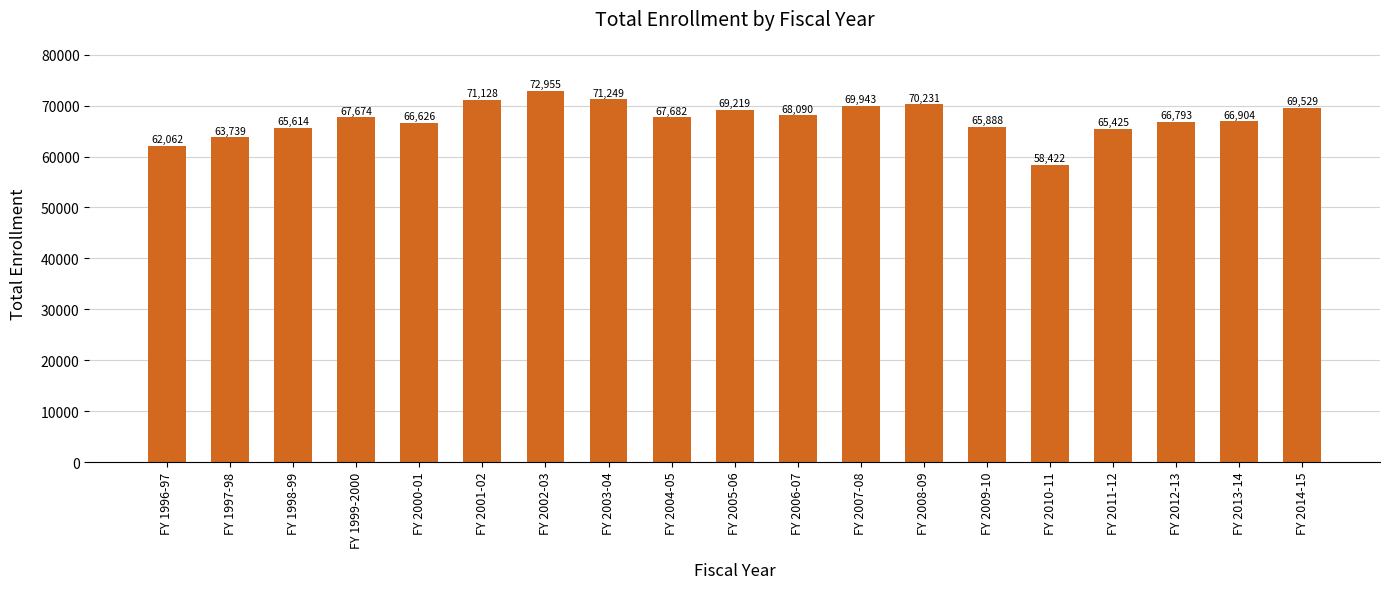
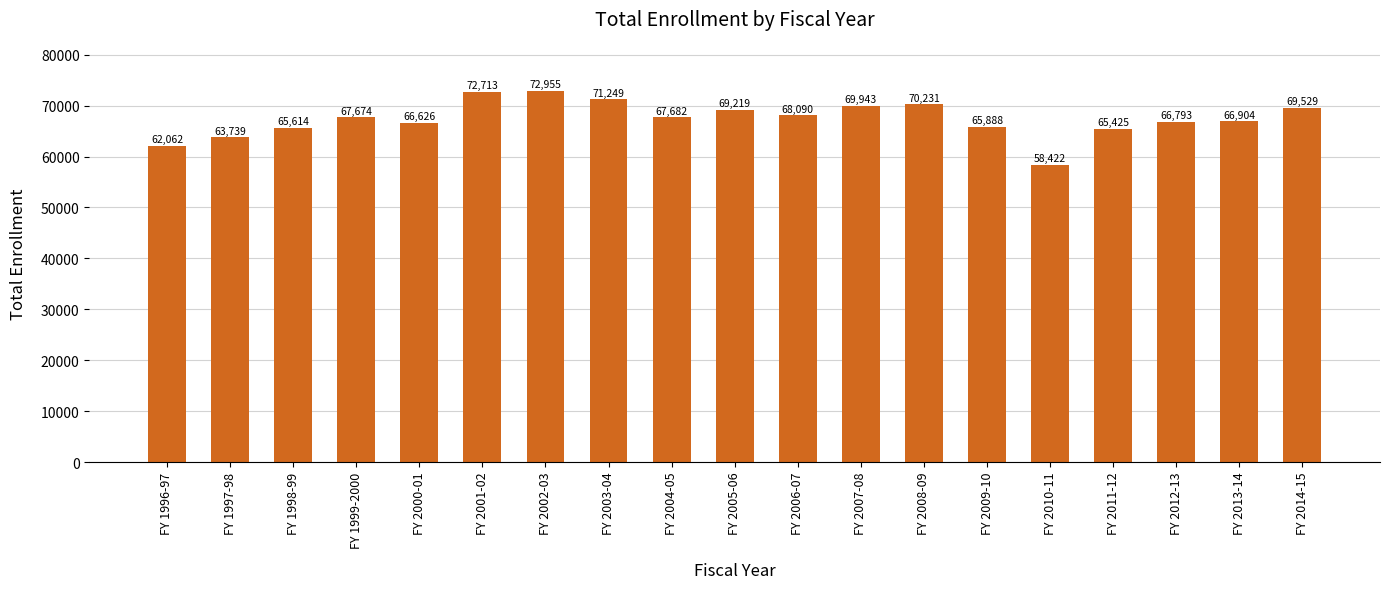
  {
    "FY 1996-97": "62,062",
    "FY 1997-98": "63,739",
    "FY 1998-99": "65,614",
    "FY 1999-2000": "67,674",
    "FY 2000-01": "66,626",
-   "FY 2001-02": "71,128",
+   "FY 2001-02": "72,713",
    "FY 2002-03": "72,955",
    "FY 2003-04": "71,249",
    "FY 2004-05": "67,682",
    "FY 2005-06": "69,219",
    "FY 2006-07": "68,090",
    "FY 2007-08": "69,943",
    "FY 2008-09": "70,231",
    "FY 2009-10": "65,888",
    "FY 2010-11": "58,422",
    "FY 2011-12": "65,425",
    "FY 2012-13": "66,793",
    "FY 2013-14": "66,904",
    "FY 2014-15": "69,529"
  }
